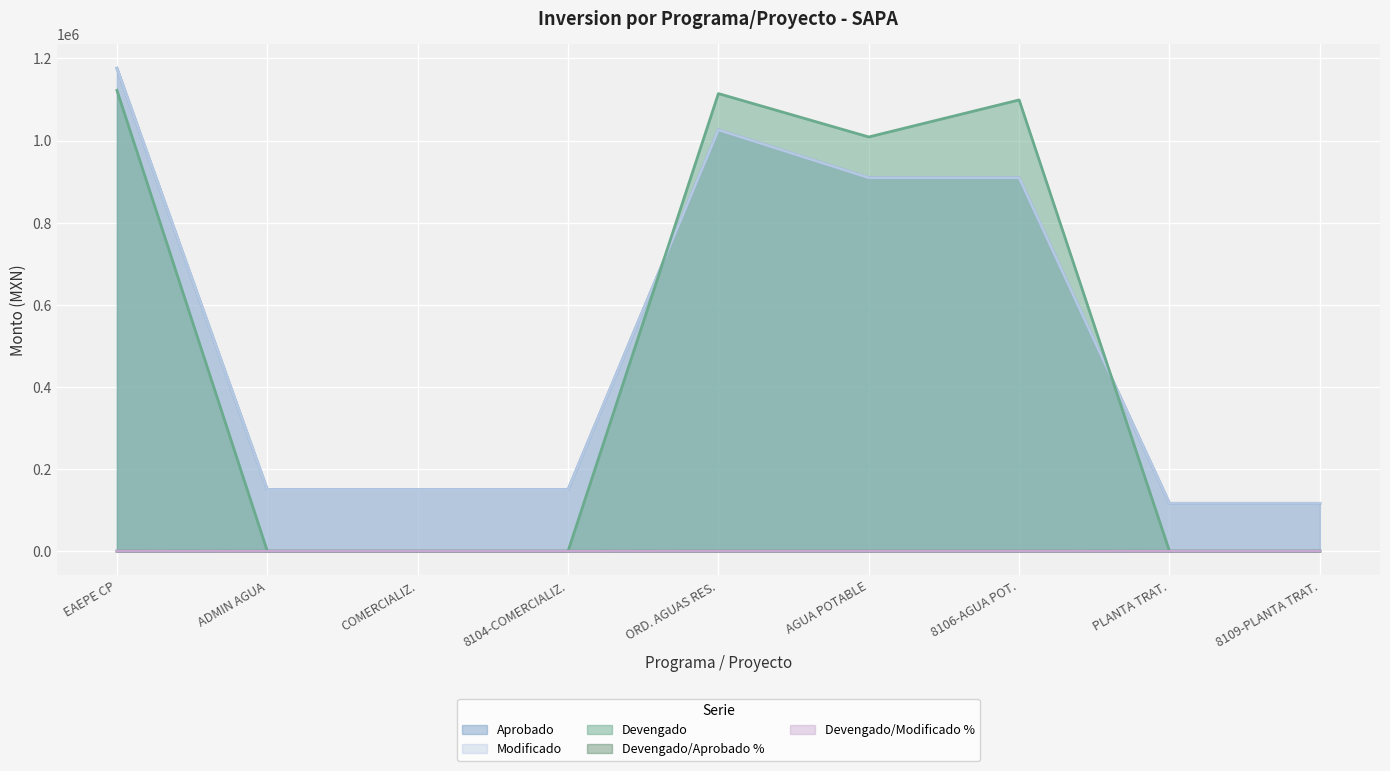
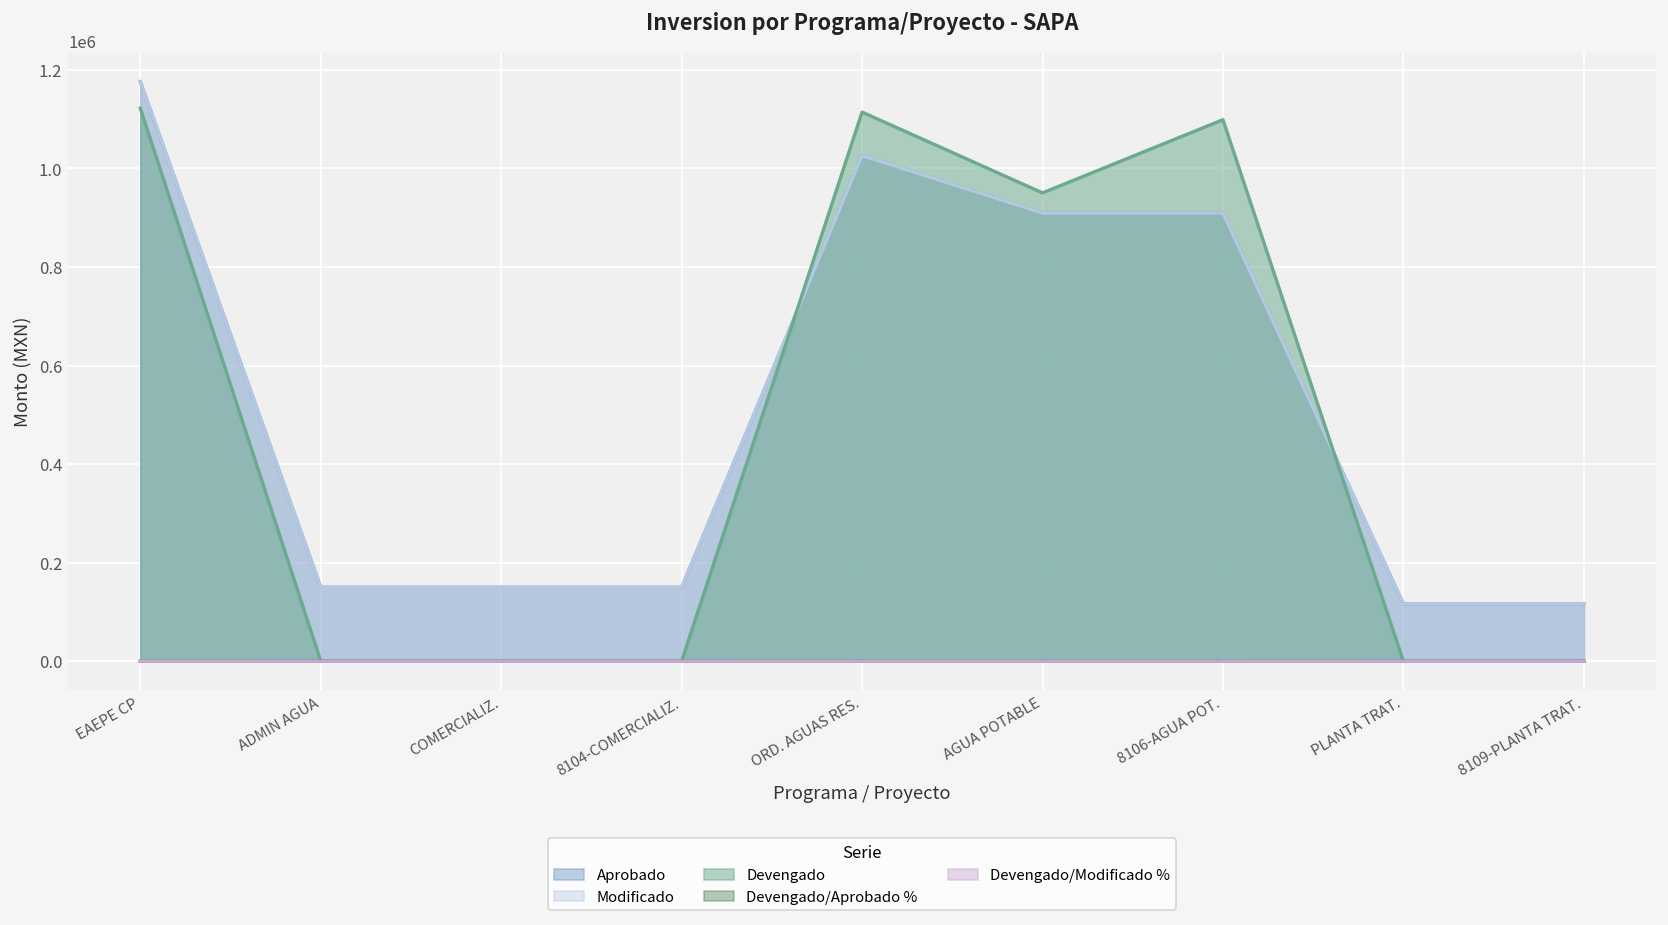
  {
    "Devengado": {
      "EAEPE CP": 1120000,
      "ORD. AGUAS RES.": 1110000,
-     "AGUA POTABLE": 1010000,
+     "AGUA POTABLE": 950000,
      "8106-AGUA POT.": 1100000
    }
  }
